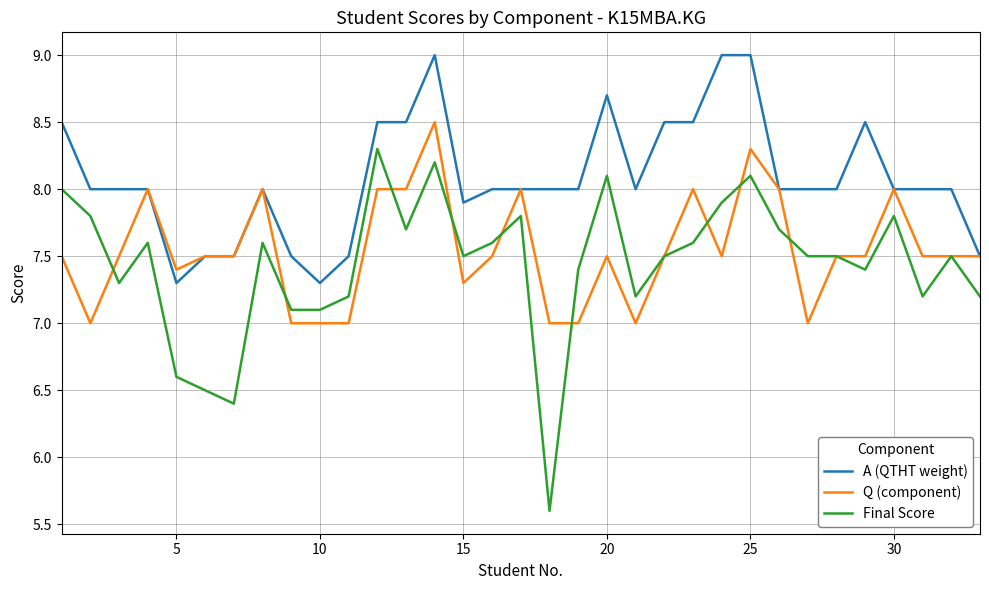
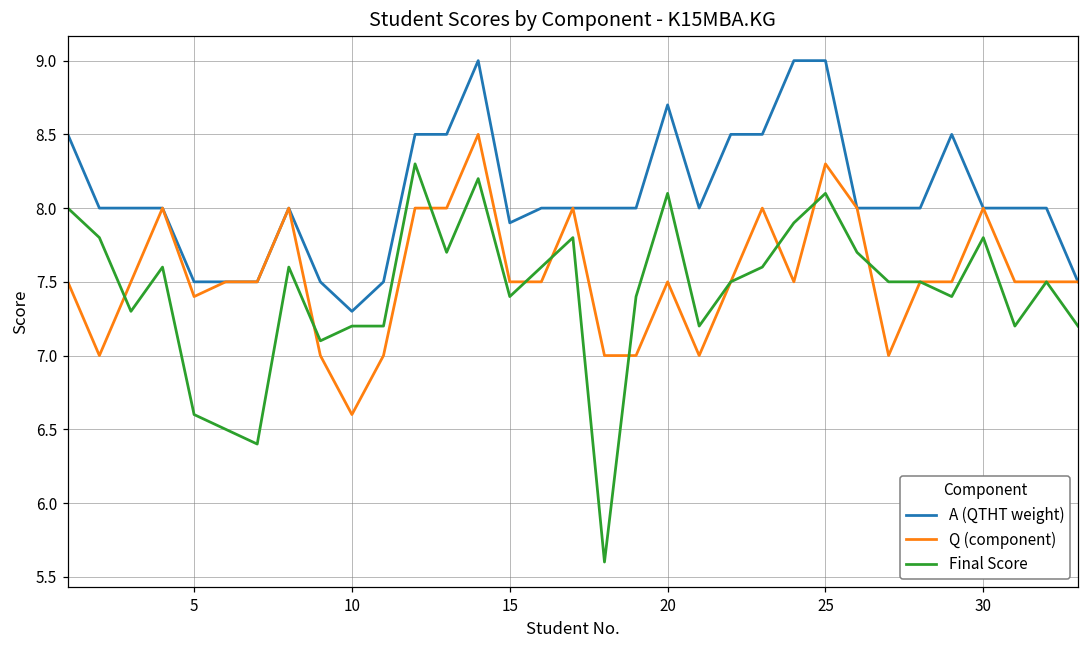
  {
    "A (QTHT weight)": {
-     "5": 7.3,
+     "5": 7.5,
      "10": 7.3,
      "15": 7.9,
      "20": 8.7,
      "25": 9.0
    },
    "Q (component)": {
      "5": 7.4,
-     "10": 7.0,
-     "15": 7.3,
+     "10": 6.6,
+     "15": 7.5,
      "20": 7.5,
      "25": 8.3
    },
    "Final Score": {
      "5": 6.6,
-     "10": 7.1,
-     "15": 7.5,
+     "10": 7.2,
+     "15": 7.4,
      "20": 8.1,
      "25": 8.1,
      "30": 7.8
    }
  }
